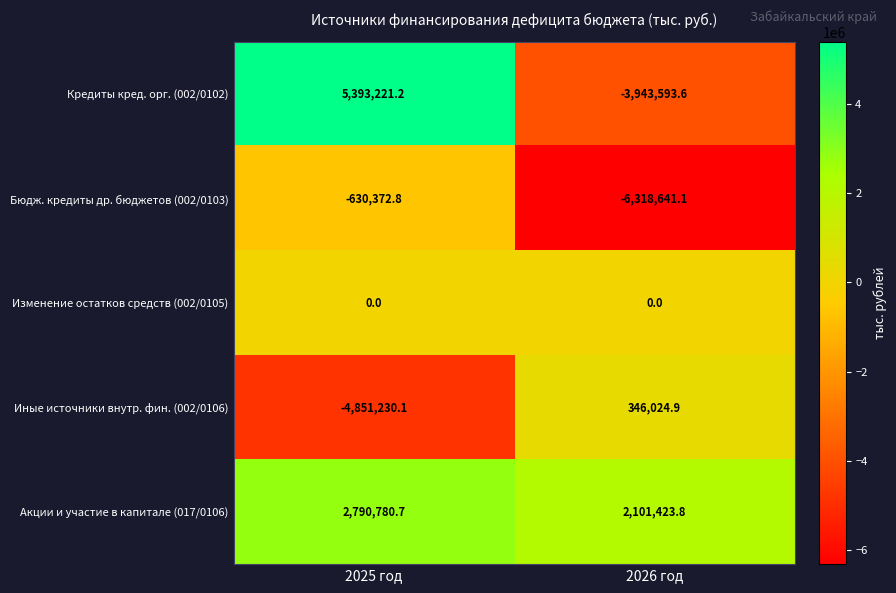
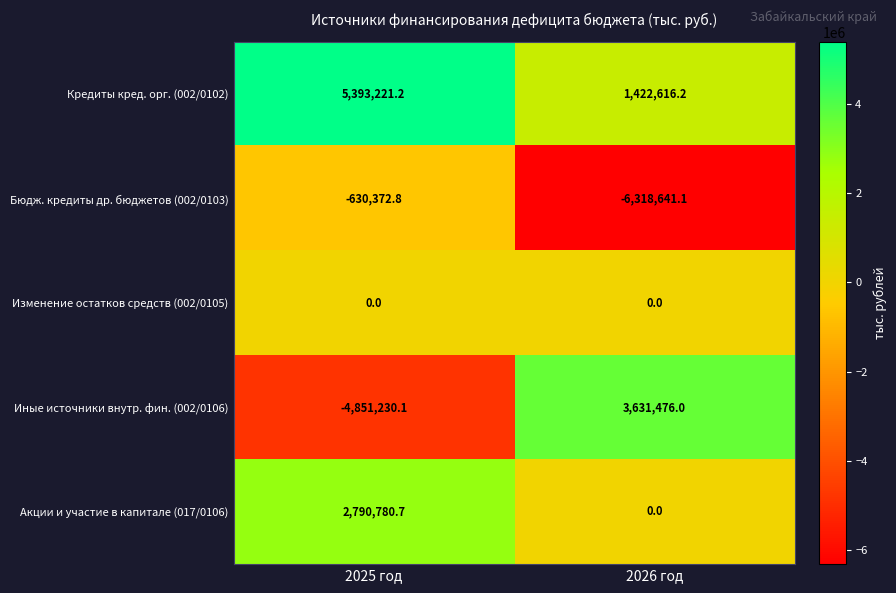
  {
    "Кредиты кред. орг. (002/0102)": {
      "2025 год": "5,393,221.2",
-     "2026 год": "-3,943,593.6"
+     "2026 год": "1,422,616.2"
    },
    "Бюдж. кредиты др. бюджетов (002/0103)": {
      "2025 год": "-630,372.8",
      "2026 год": "-6,318,641.1"
    },
    "Изменение остатков средств (002/0105)": {
      "2025 год": "0.0",
      "2026 год": "0.0"
    },
    "Иные источники внутр. фин. (002/0106)": {
      "2025 год": "-4,851,230.1",
-     "2026 год": "346,024.9"
+     "2026 год": "3,631,476.0"
    },
    "Акции и участие в капитале (017/0106)": {
      "2025 год": "2,790,780.7",
-     "2026 год": "2,101,423.8"
+     "2026 год": "0.0"
    }
  }
